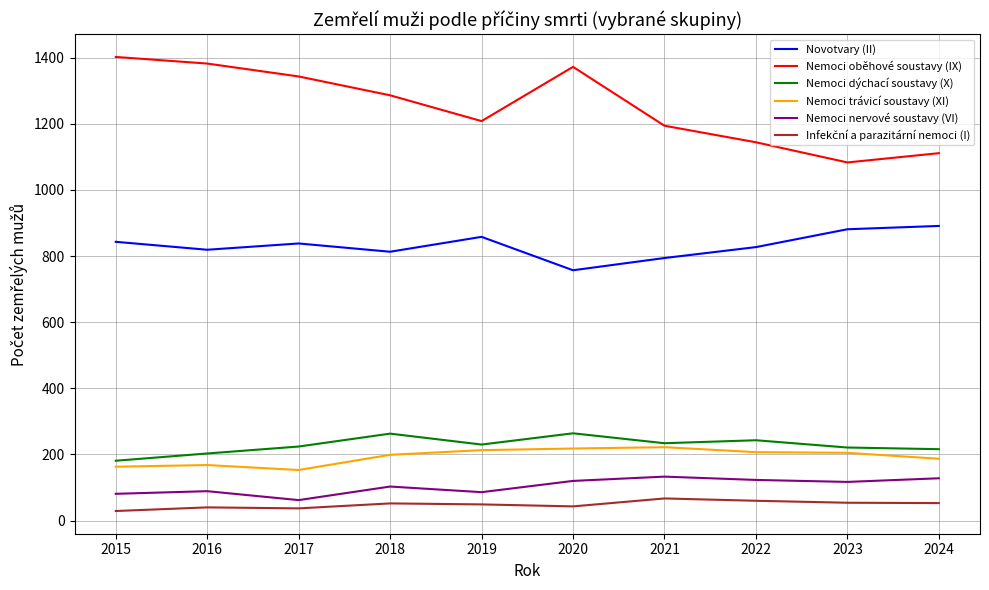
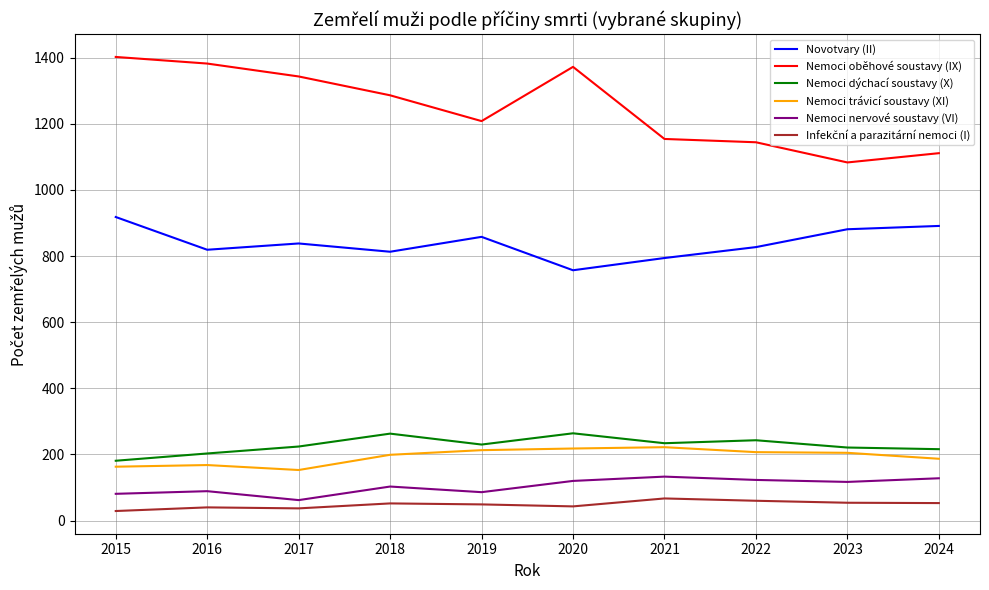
  {
    "Novotvary (II)": {
-     "2015": 840,
+     "2015": 920,
      "2016": 820,
      "2017": 840,
      "2018": 810,
      "2019": 860,
      "2020": 760,
      "2021": 790,
      "2022": 830,
      "2023": 880,
      "2024": 890
    },
    "Nemoci oběhové soustavy (IX)": {
      "2015": 1400,
      "2016": 1380,
      "2017": 1340,
      "2018": 1290,
      "2019": 1210,
      "2020": 1370,
-     "2021": 1190,
+     "2021": 1150,
      "2022": 1140,
      "2023": 1080,
      "2024": 1110
    },
    "Nemoci dýchací soustavy (X)": {
      "2015": 180,
      "2016": 200,
      "2017": 220,
      "2018": 260,
      "2019": 230,
      "2020": 260,
      "2021": 230,
      "2022": 240,
      "2023": 220,
      "2024": 220
    },
    "Nemoci trávicí soustavy (XI)": {
      "2015": 160,
      "2016": 170,
      "2017": 150,
      "2018": 200,
      "2019": 210,
      "2020": 220,
      "2021": 220,
      "2022": 210,
      "2023": 210,
      "2024": 190
    },
    "Nemoci nervové soustavy (VI)": {
      "2015": 80,
      "2016": 90,
      "2017": 60,
      "2018": 100,
      "2019": 90,
      "2020": 120,
      "2021": 130,
      "2022": 120,
      "2023": 120,
      "2024": 130
    },
    "Infekční a parazitární nemoci (I)": {
      "2015": 30,
      "2016": 40,
      "2017": 40,
      "2018": 50,
      "2019": 50,
      "2020": 40,
      "2021": 70,
      "2022": 60,
      "2023": 50,
      "2024": 50
    }
  }
